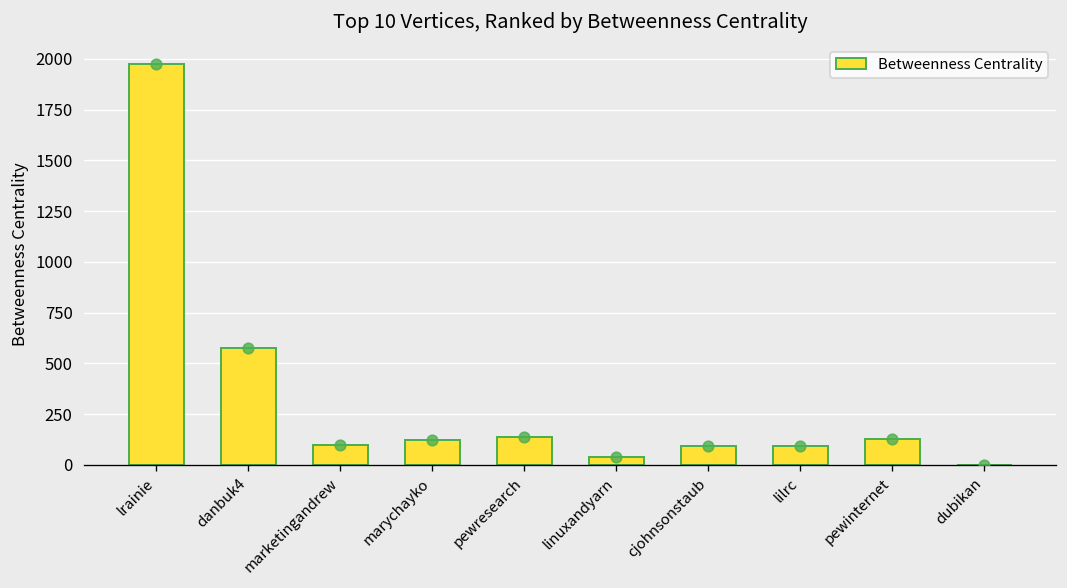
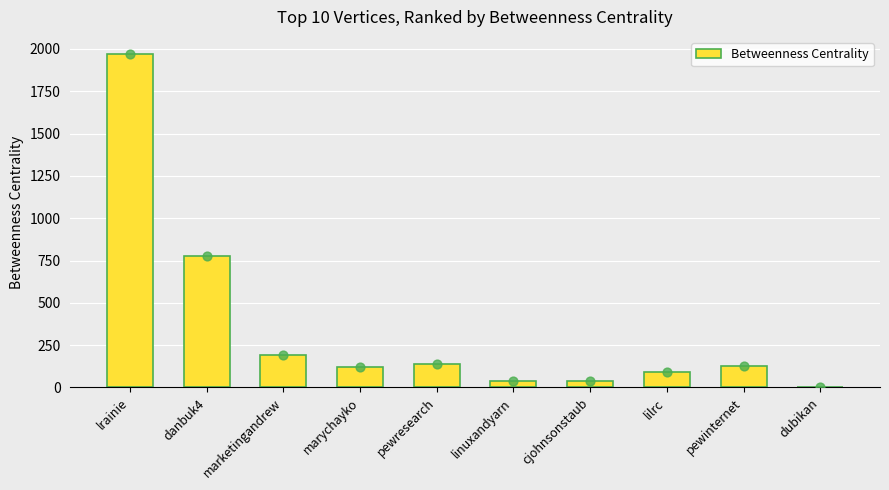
  {
    "lrainie": 1970,
-   "danbuk4": 570,
-   "marketingandrew": 100,
+   "danbuk4": 770,
+   "marketingandrew": 190,
    "marychayko": 120,
    "pewresearch": 140,
    "linuxandyarn": 40,
-   "cjohnsonstaub": 90,
+   "cjohnsonstaub": 40,
    "lilrc": 90,
    "pewinternet": 130
  }
